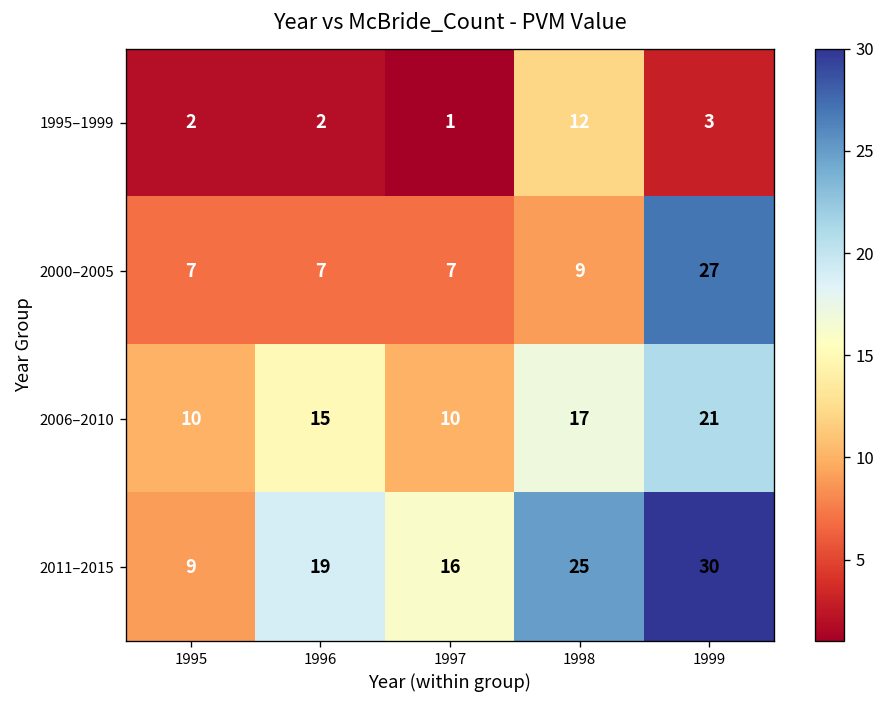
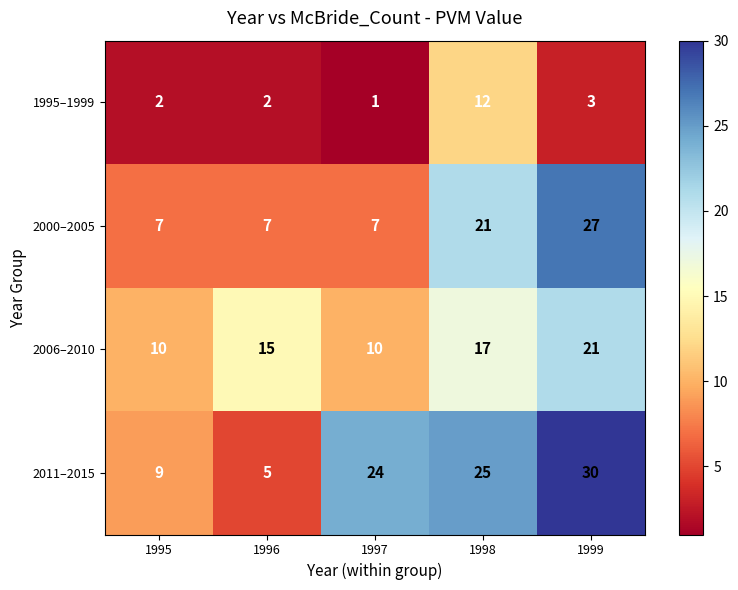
  {
    "1995–1999": {
      "1995": 2,
      "1996": 2,
      "1997": 1,
      "1998": 12,
      "1999": 3
    },
    "2000–2005": {
      "1995": 7,
      "1996": 7,
      "1997": 7,
-     "1998": 9,
+     "1998": 21,
      "1999": 27
    },
    "2006–2010": {
      "1995": 10,
      "1996": 15,
      "1997": 10,
      "1998": 17,
      "1999": 21
    },
    "2011–2015": {
      "1995": 9,
-     "1996": 19,
-     "1997": 16,
+     "1996": 5,
+     "1997": 24,
      "1998": 25,
      "1999": 30
    }
  }
